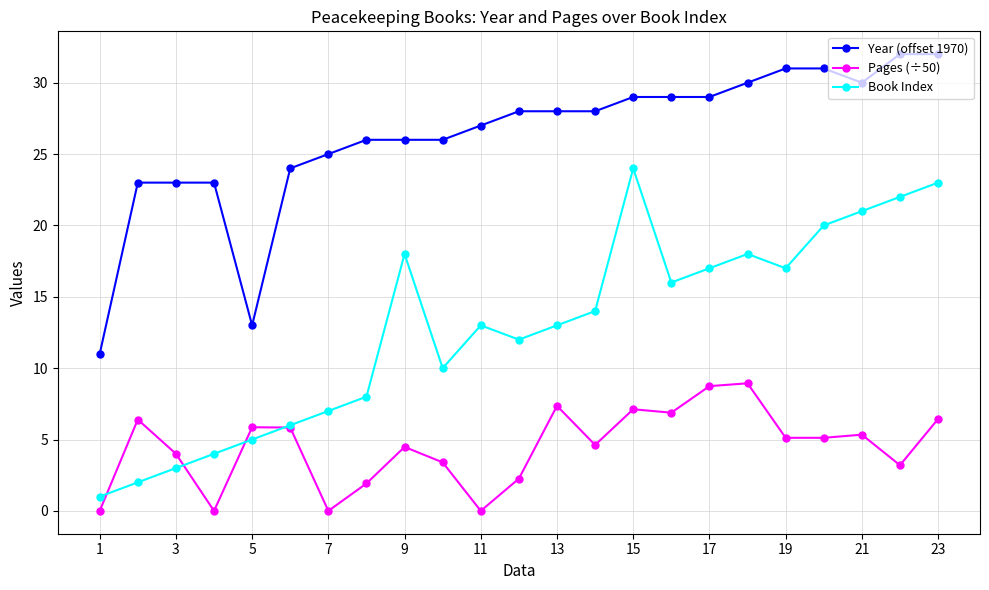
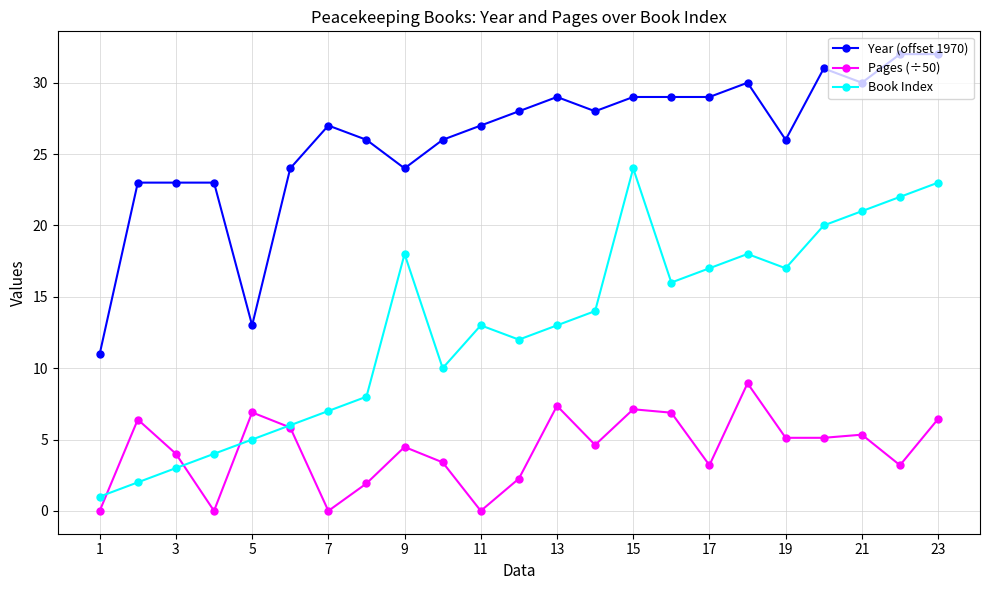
  {
    "Year (offset 1970)": {
      "1": 11.0,
      "3": 23.0,
      "5": 13.0,
-     "7": 25.0,
-     "9": 26.0,
+     "7": 27.0,
+     "9": 24.0,
      "11": 27.0,
-     "13": 28.0,
+     "13": 29.0,
      "15": 29.0,
      "17": 29.0,
-     "19": 31.0
+     "19": 26.0
    },
    "Pages (÷50)": {
      "1": 0.0,
      "3": 4.0,
-     "5": 5.9,
+     "5": 6.9,
      "7": 0.0,
      "9": 4.5,
      "11": 0.0,
      "13": 7.4,
      "15": 7.1,
-     "17": 8.7,
+     "17": 3.2,
      "19": 5.1,
      "21": 5.3,
      "23": 6.4
    },
    "Book Index": {
      "1": 1.0,
      "3": 3.0,
      "5": 5.0,
      "7": 7.0,
      "9": 18.0,
      "11": 13.0,
      "13": 13.0,
      "15": 24.0,
      "17": 17.0,
      "19": 17.0,
      "21": 21.0,
      "23": 23.0
    }
  }
